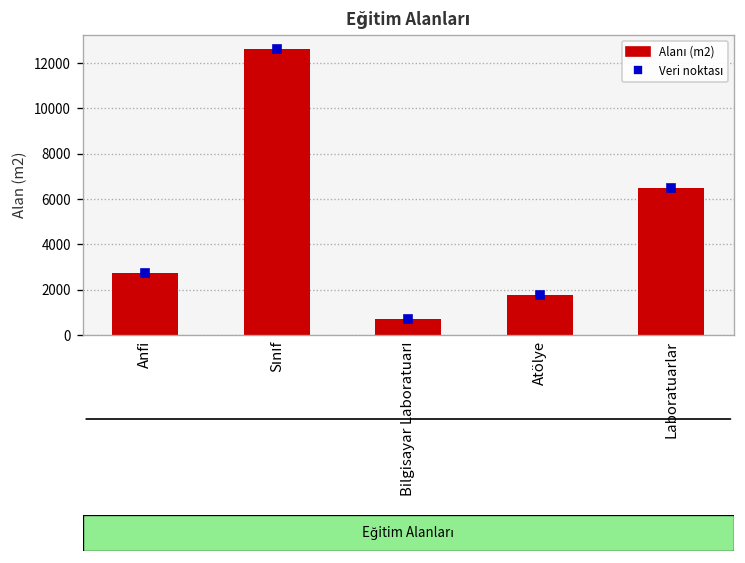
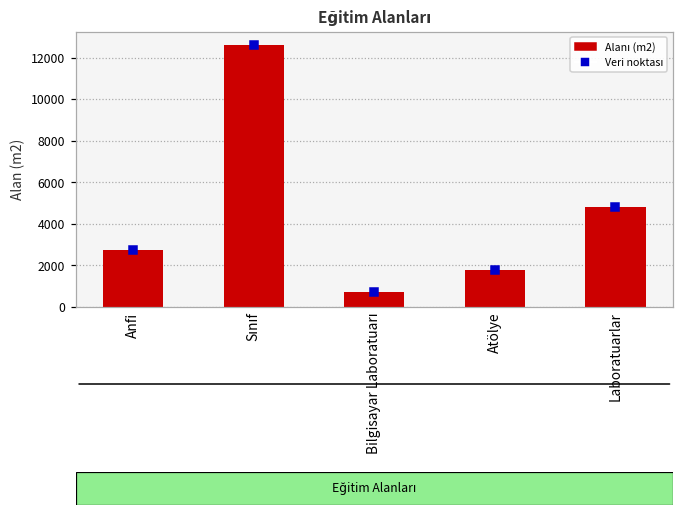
  {
    "Alanı (m2)": {
      "Anfi": 2800,
      "Sınıf": 12600,
      "Bilgisayar Laboratuarı": 700,
      "Atölye": 1800,
-     "Laboratuarlar": 6500
+     "Laboratuarlar": 4800
    }
  }
